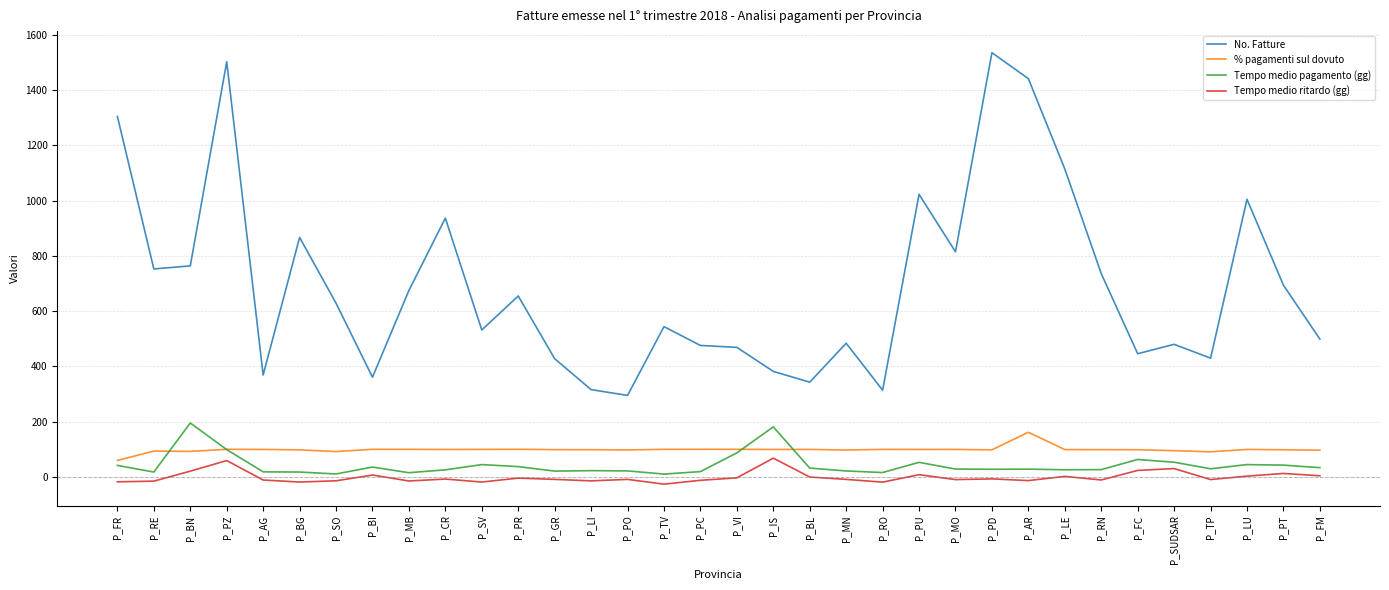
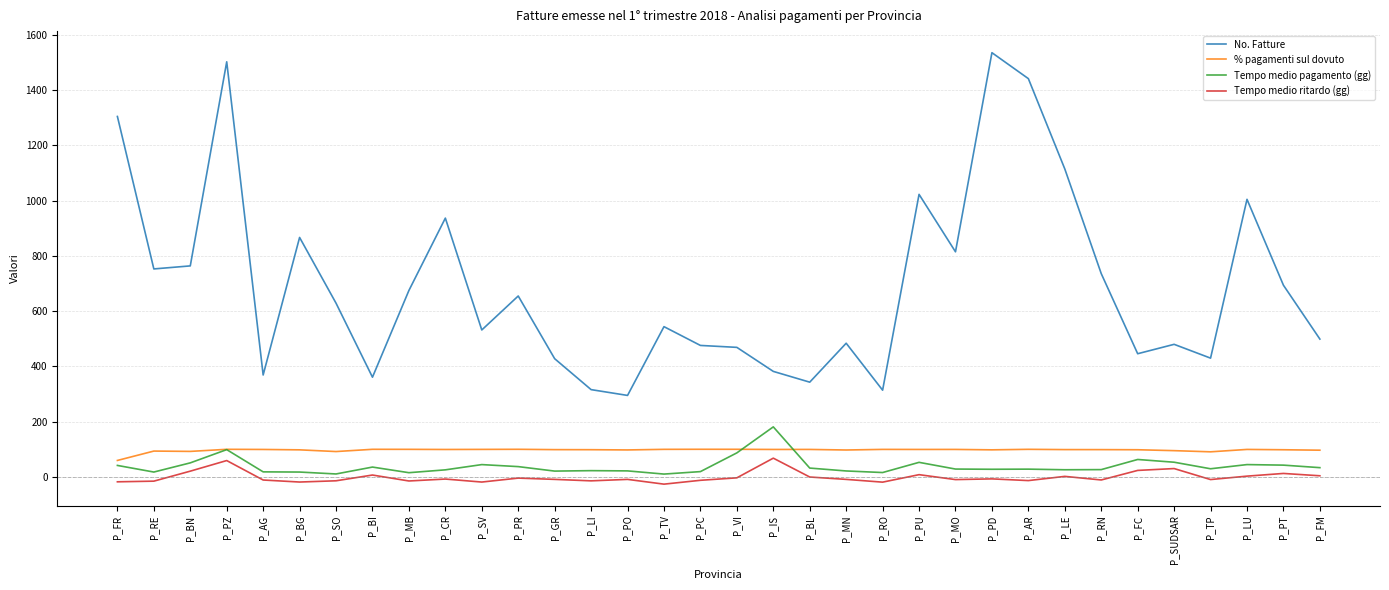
  {
    "No. Fatture": {
      "P_FR": 1310,
      "P_RE": 750,
      "P_BN": 760,
      "P_PZ": 1500,
      "P_AG": 370,
      "P_BG": 870,
      "P_SO": 630,
      "P_BI": 360,
      "P_MB": 680,
      "P_CR": 940,
      "P_SV": 530,
      "P_PR": 660,
      "P_GR": 430,
      "P_LI": 320,
      "P_PO": 300,
      "P_TV": 540,
      "P_PC": 480,
      "P_VI": 470,
      "P_IS": 380,
      "P_BL": 340,
      "P_MN": 480,
      "P_RO": 310,
      "P_PU": 1020,
      "P_MO": 820,
      "P_PD": 1540,
      "P_AR": 1440,
      "P_LE": 1120,
      "P_RN": 740,
      "P_FC": 450,
      "P_SUDSAR": 480,
      "P_TP": 430,
      "P_LU": 1010,
      "P_PT": 690,
      "P_FM": 500
    },
    "% pagamenti sul dovuto": {
      "P_FR": 60,
      "P_RE": 90,
      "P_BN": 90,
      "P_AG": 100,
      "P_BG": 100,
      "P_SO": 90,
      "P_BI": 100,
      "P_MB": 100,
      "P_CR": 100,
      "P_SV": 100,
      "P_PR": 100,
      "P_GR": 100,
      "P_LI": 100,
      "P_PO": 100,
      "P_TV": 100,
      "P_PC": 100,
      "P_VI": 100,
      "P_IS": 100,
      "P_BL": 100,
      "P_MN": 100,
      "P_RO": 100,
      "P_PU": 100,
      "P_MO": 100,
      "P_PD": 100,
-     "P_AR": 160,
+     "P_AR": 100,
      "P_LE": 100,
      "P_RN": 100,
      "P_FC": 100,
      "P_SUDSAR": 100,
      "P_TP": 90,
      "P_LU": 100,
      "P_PT": 100,
      "P_FM": 100
    },
    "Tempo medio pagamento (gg)": {
      "P_FR": 40,
      "P_RE": 20,
-     "P_BN": 200,
+     "P_BN": 50,
      "P_AG": 20,
      "P_BG": 20,
      "P_SO": 10,
      "P_BI": 40,
      "P_MB": 20,
      "P_CR": 30,
      "P_SV": 40,
      "P_PR": 40,
      "P_GR": 20,
      "P_LI": 20,
      "P_PO": 20,
      "P_TV": 10,
      "P_PC": 20,
      "P_VI": 90,
      "P_IS": 180,
      "P_BL": 30,
      "P_MN": 20,
      "P_RO": 20,
      "P_PU": 50,
      "P_MO": 30,
      "P_PD": 30,
      "P_AR": 30,
      "P_LE": 30,
      "P_RN": 30,
      "P_FC": 60,
      "P_SUDSAR": 50,
      "P_TP": 30,
      "P_LU": 40,
      "P_PT": 40,
      "P_FM": 30
    },
    "Tempo medio ritardo (gg)": {
      "P_FR": -20,
      "P_RE": -20,
      "P_BN": 20,
      "P_PZ": 60,
      "P_AG": -10,
      "P_BG": -20,
      "P_SO": -10,
      "P_BI": 10,
      "P_MB": -10,
      "P_CR": -10,
      "P_SV": -20,
      "P_PR": 0,
      "P_GR": -10,
      "P_LI": -10,
      "P_PO": -10,
      "P_TV": -30,
      "P_PC": -10,
      "P_VI": 0,
      "P_IS": 70,
      "P_BL": 0,
      "P_MN": -10,
      "P_RO": -20,
      "P_PU": 10,
      "P_MO": -10,
      "P_PD": -10,
      "P_AR": -10,
      "P_LE": 0,
      "P_RN": -10,
      "P_FC": 20,
      "P_SUDSAR": 30,
      "P_TP": -10,
      "P_LU": 0,
      "P_PT": 10,
      "P_FM": 0
    }
  }
